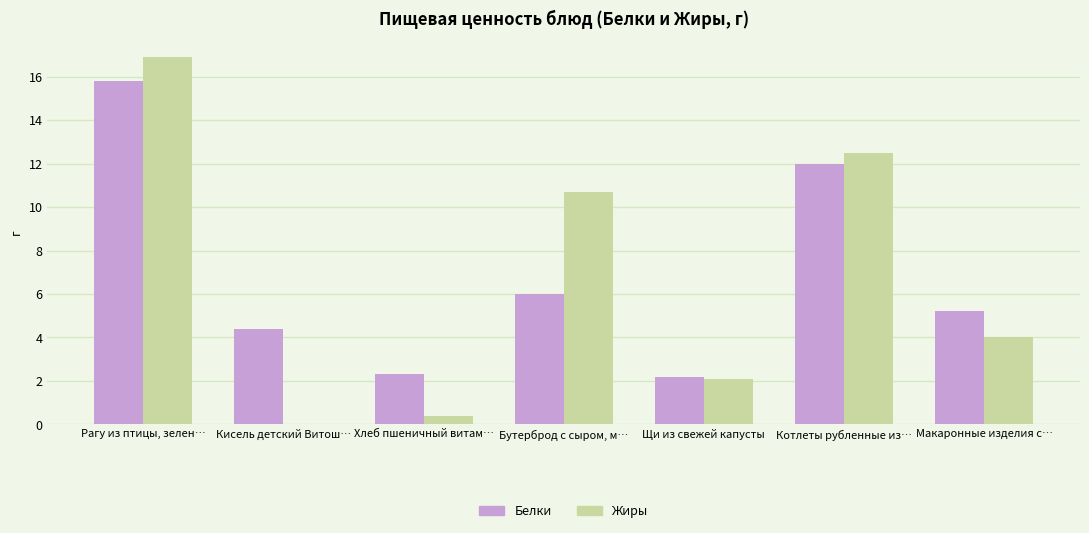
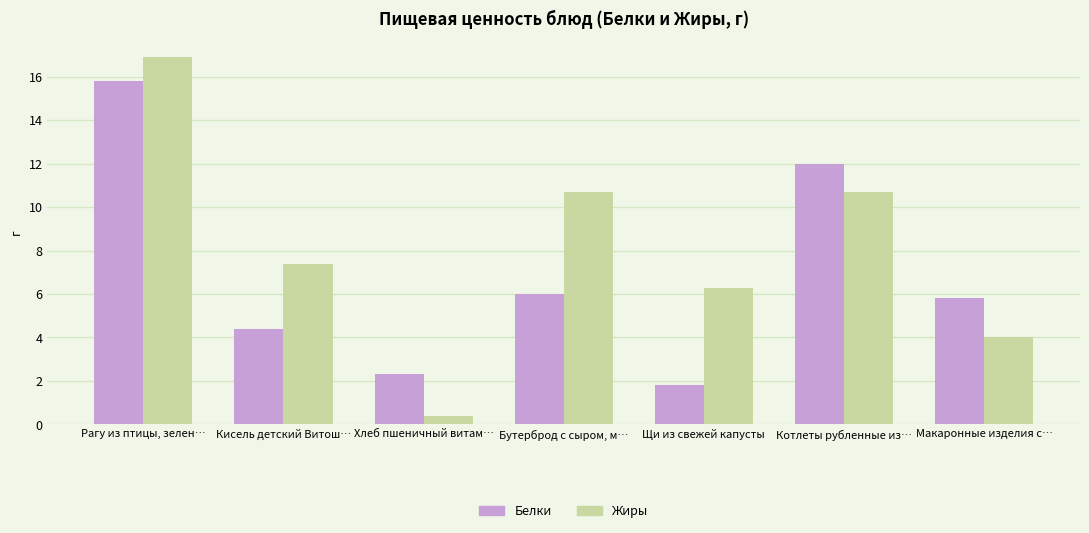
  {
    "Белки": {
      "Рагу из птицы, зелен…": 15.8,
      "Кисель детский Витош…": 4.4,
      "Хлеб пшеничный витам…": 2.3,
      "Бутерброд с сыром, м…": 6.0,
-     "Щи из свежей капусты": 2.2,
+     "Щи из свежей капусты": 1.8,
      "Котлеты рубленные из…": 12.0,
-     "Макаронные изделия с…": 5.2
+     "Макаронные изделия с…": 5.8
    },
    "Жиры": {
      "Рагу из птицы, зелен…": 16.9,
-     "Кисель детский Витош…": 0.0,
+     "Кисель детский Витош…": 7.4,
      "Хлеб пшеничный витам…": 0.4,
      "Бутерброд с сыром, м…": 10.7,
-     "Щи из свежей капусты": 2.1,
-     "Котлеты рубленные из…": 12.5,
+     "Щи из свежей капусты": 6.3,
+     "Котлеты рубленные из…": 10.7,
      "Макаронные изделия с…": 4.0
    }
  }
